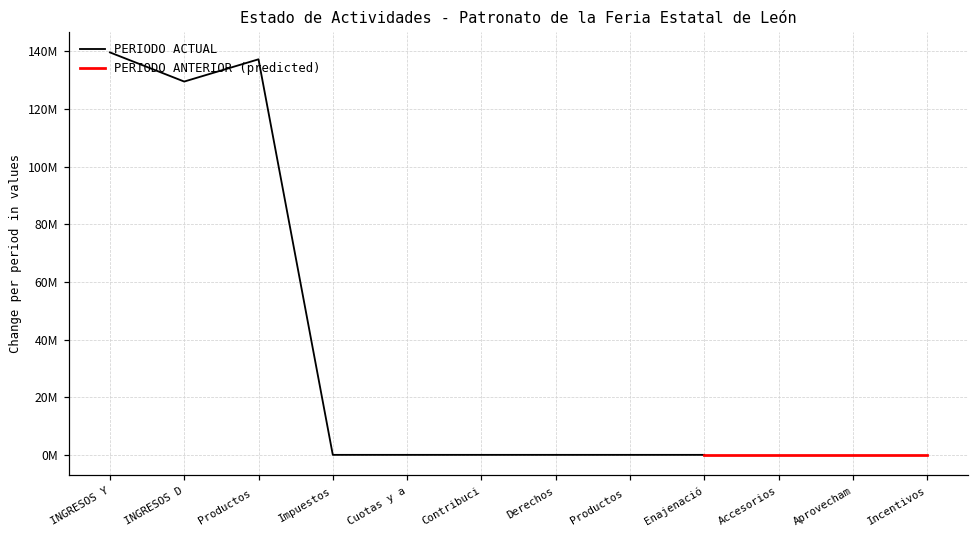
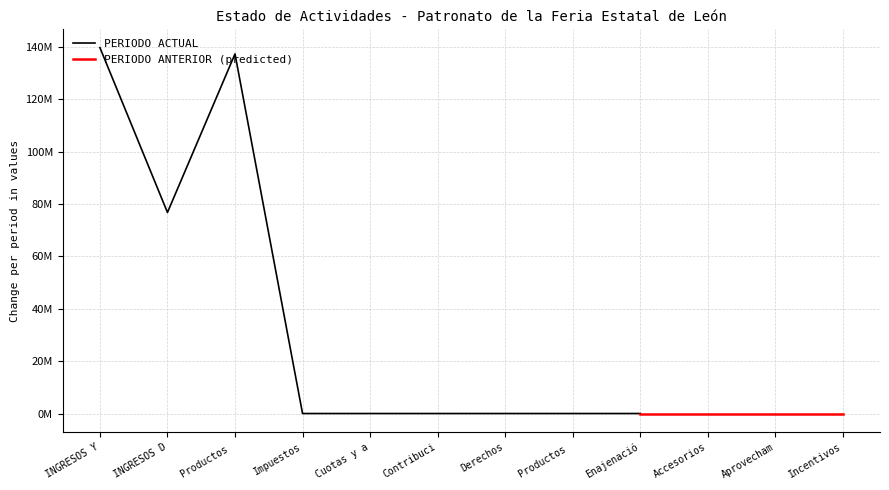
  {
    "PERIODO ACTUAL": {
      "INGRESOS Y": 140000000,
-     "INGRESOS D": 130000000,
+     "INGRESOS D": 77000000,
      "Impuestos": 0,
      "Cuotas y a": 0,
      "Contribuci": 0,
      "Derechos": 0
    },
    "PERIODO ANTERIOR (predicted)": {
      "Accesorios": 0,
      "Aprovecham": 0,
      "Incentivos": 0
    }
  }
